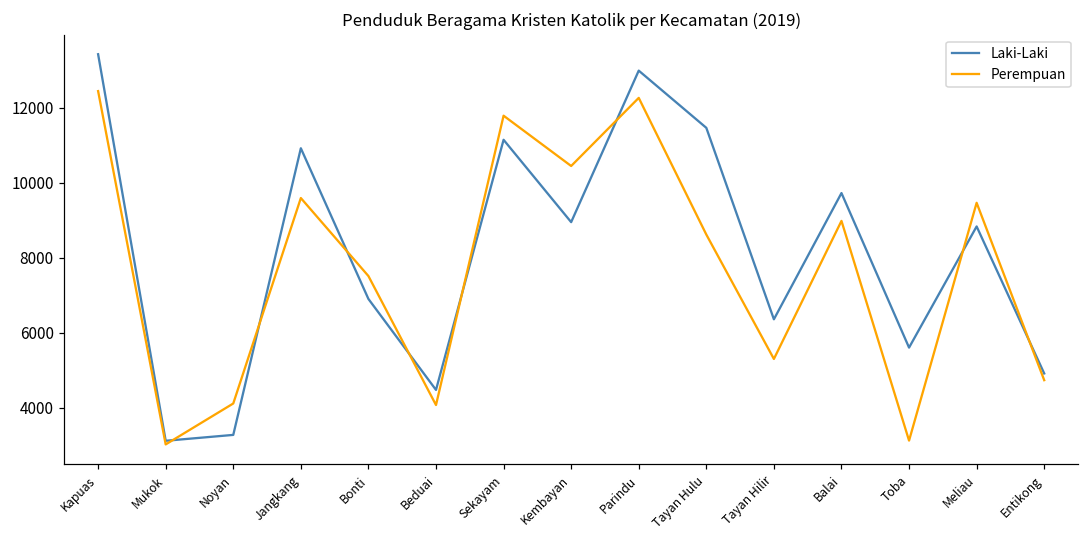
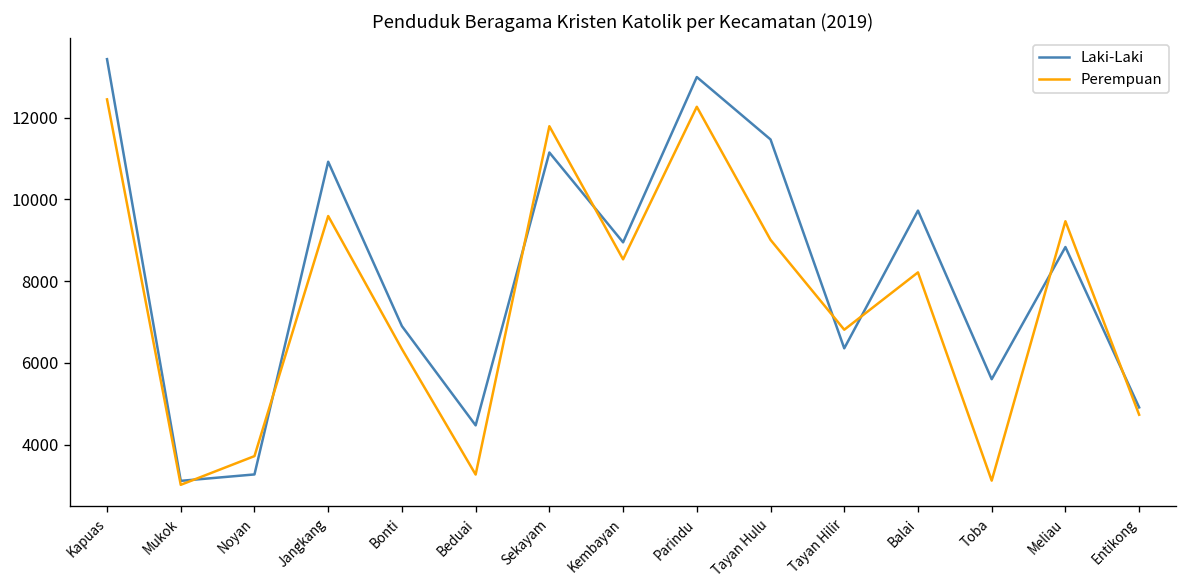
  {
    "Laki-Laki": {
      "Kapuas": 13400,
      "Mukok": 3100,
      "Noyan": 3300,
      "Jangkang": 10900,
      "Bonti": 6900,
      "Beduai": 4500,
      "Sekayam": 11100,
      "Kembayan": 8900,
      "Parindu": 13000,
      "Tayan Hulu": 11500,
      "Tayan Hilir": 6400,
      "Balai": 9700,
      "Toba": 5600,
      "Meliau": 8800,
      "Entikong": 4900
    },
    "Perempuan": {
      "Kapuas": 12400,
      "Mukok": 3000,
-     "Noyan": 4100,
+     "Noyan": 3700,
      "Jangkang": 9600,
-     "Bonti": 7500,
-     "Beduai": 4100,
+     "Bonti": 6300,
+     "Beduai": 3300,
      "Sekayam": 11800,
-     "Kembayan": 10400,
+     "Kembayan": 8500,
      "Parindu": 12300,
-     "Tayan Hulu": 8600,
-     "Tayan Hilir": 5300,
-     "Balai": 9000,
+     "Tayan Hulu": 9000,
+     "Tayan Hilir": 6800,
+     "Balai": 8200,
      "Toba": 3100,
      "Meliau": 9500,
      "Entikong": 4700
    }
  }
